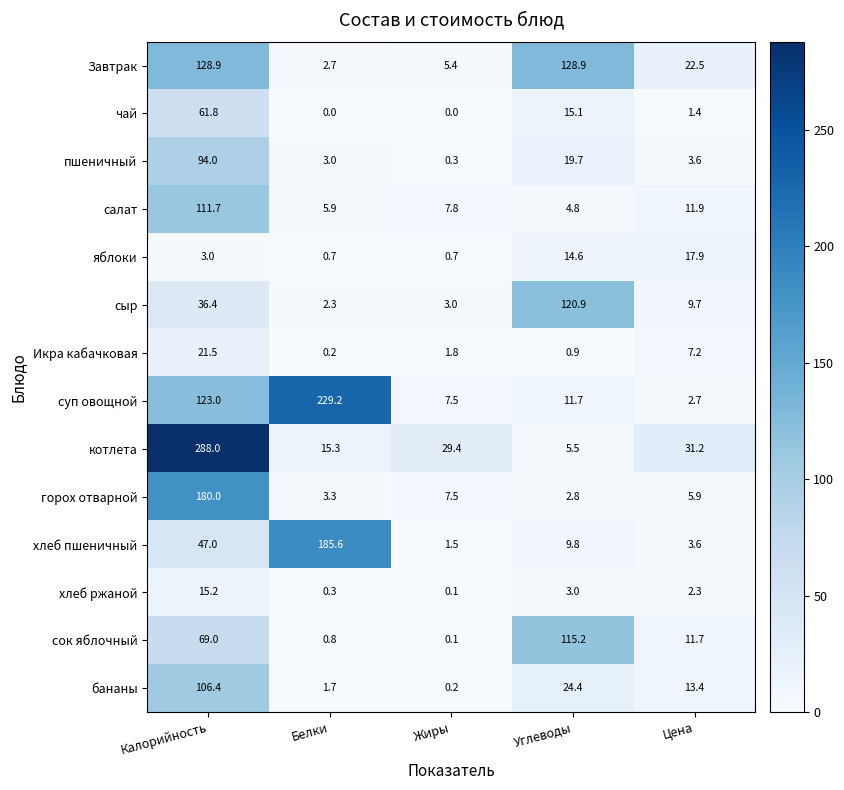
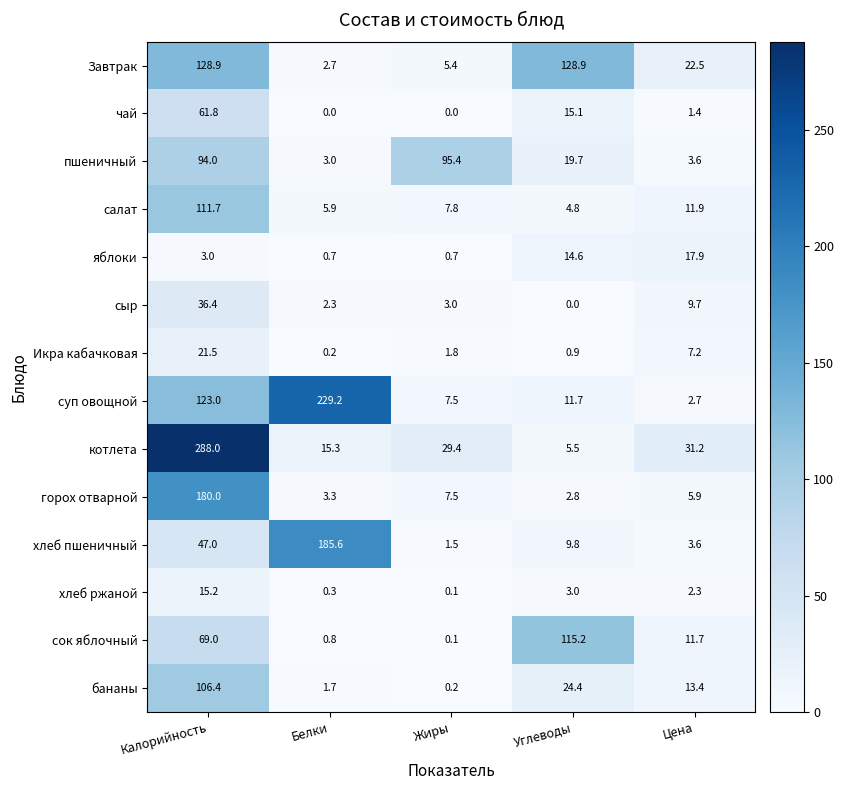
  {
    "Завтрак": {
      "Калорийность": 128.9,
      "Белки": 2.7,
      "Жиры": 5.4,
      "Углеводы": 128.9,
      "Цена": 22.5
    },
    "чай": {
      "Калорийность": 61.8,
      "Белки": 0.0,
      "Жиры": 0.0,
      "Углеводы": 15.1,
      "Цена": 1.4
    },
    "пшеничный": {
      "Калорийность": 94.0,
      "Белки": 3.0,
-     "Жиры": 0.3,
+     "Жиры": 95.4,
      "Углеводы": 19.7,
      "Цена": 3.6
    },
    "салат": {
      "Калорийность": 111.7,
      "Белки": 5.9,
      "Жиры": 7.8,
      "Углеводы": 4.8,
      "Цена": 11.9
    },
    "яблоки": {
      "Калорийность": 3.0,
      "Белки": 0.7,
      "Жиры": 0.7,
      "Углеводы": 14.6,
      "Цена": 17.9
    },
    "сыр": {
      "Калорийность": 36.4,
      "Белки": 2.3,
      "Жиры": 3.0,
-     "Углеводы": 120.9,
+     "Углеводы": 0.0,
      "Цена": 9.7
    },
    "Икра кабачковая": {
      "Калорийность": 21.5,
      "Белки": 0.2,
      "Жиры": 1.8,
      "Углеводы": 0.9,
      "Цена": 7.2
    },
    "суп овощной": {
      "Калорийность": 123.0,
      "Белки": 229.2,
      "Жиры": 7.5,
      "Углеводы": 11.7,
      "Цена": 2.7
    },
    "котлета": {
      "Калорийность": 288.0,
      "Белки": 15.3,
      "Жиры": 29.4,
      "Углеводы": 5.5,
      "Цена": 31.2
    },
    "горох отварной": {
      "Калорийность": 180.0,
      "Белки": 3.3,
      "Жиры": 7.5,
      "Углеводы": 2.8,
      "Цена": 5.9
    },
    "хлеб пшеничный": {
      "Калорийность": 47.0,
      "Белки": 185.6,
      "Жиры": 1.5,
      "Углеводы": 9.8,
      "Цена": 3.6
    },
    "хлеб ржаной": {
      "Калорийность": 15.2,
      "Белки": 0.3,
      "Жиры": 0.1,
      "Углеводы": 3.0,
      "Цена": 2.3
    },
    "сок яблочный": {
      "Калорийность": 69.0,
      "Белки": 0.8,
      "Жиры": 0.1,
      "Углеводы": 115.2,
      "Цена": 11.7
    },
    "бананы": {
      "Калорийность": 106.4,
      "Белки": 1.7,
      "Жиры": 0.2,
      "Углеводы": 24.4,
      "Цена": 13.4
    }
  }
